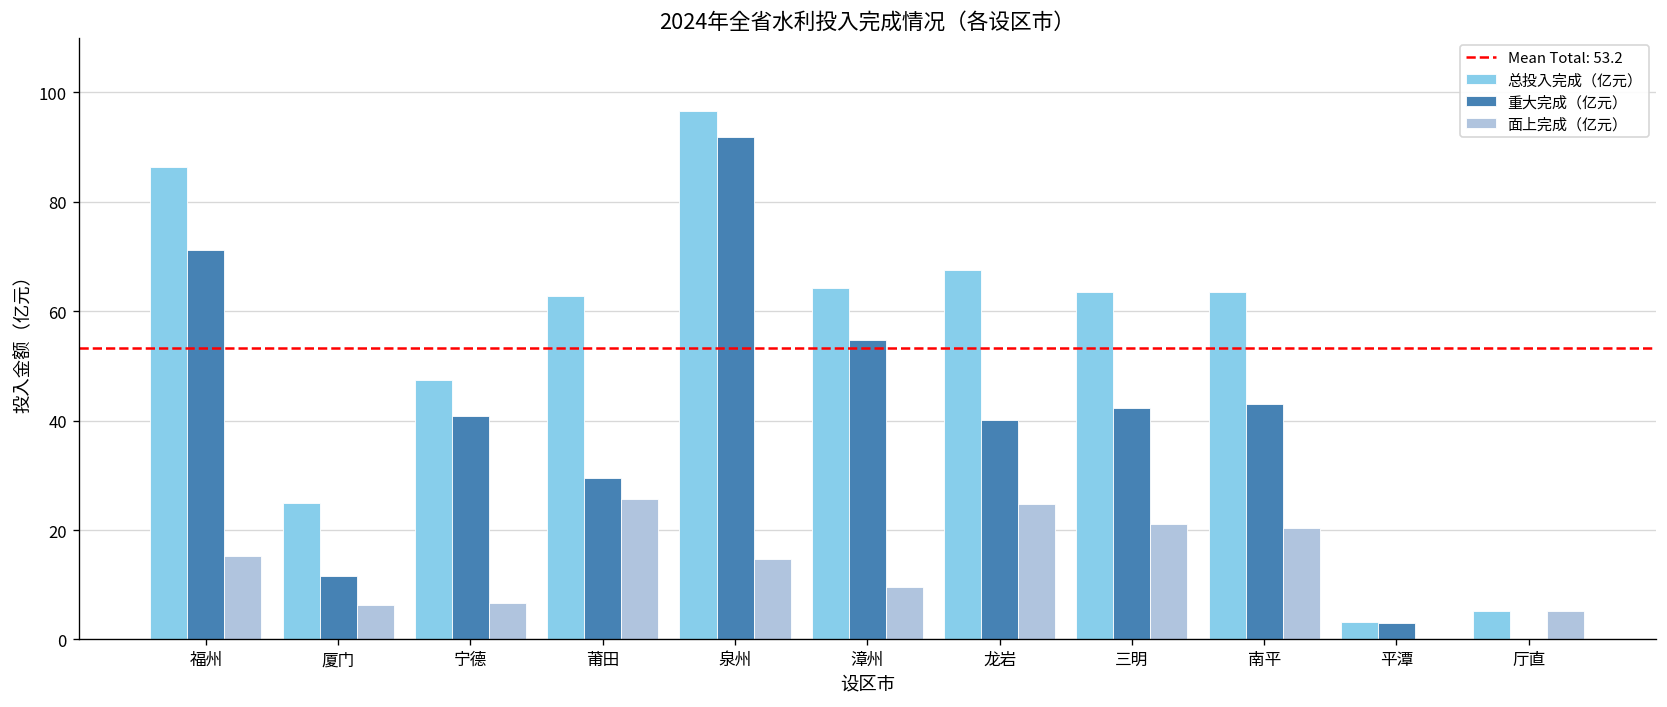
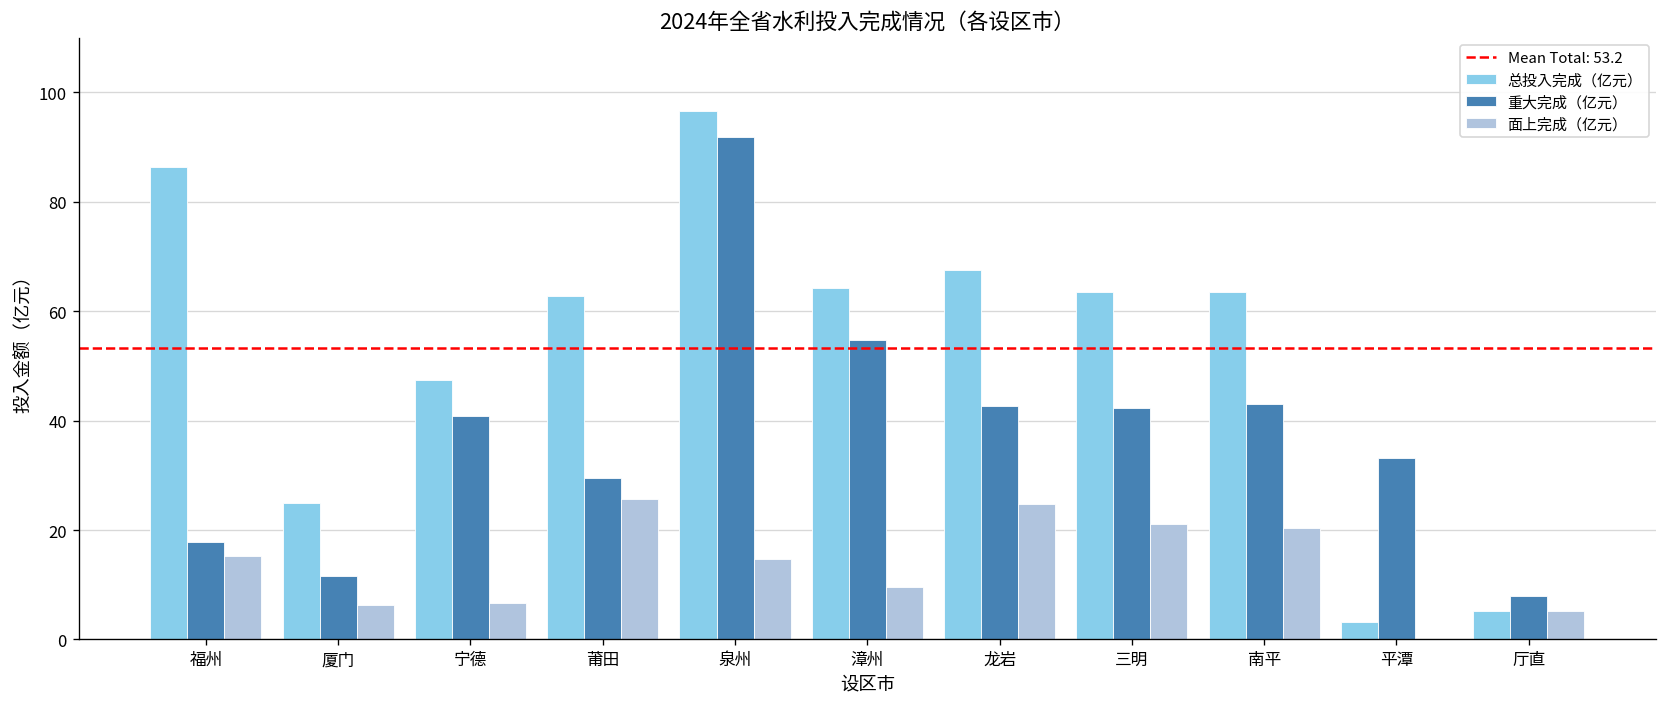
  {
    "重大完成（亿元）": {
-     "福州": 71,
+     "福州": 18,
      "厦门": 12,
      "宁德": 41,
      "莆田": 29,
      "泉州": 92,
      "漳州": 55,
-     "龙岩": 40,
+     "龙岩": 43,
      "三明": 42,
      "南平": 43,
-     "平潭": 3,
-     "厅直": 0
+     "平潭": 33,
+     "厅直": 8
    }
  }
